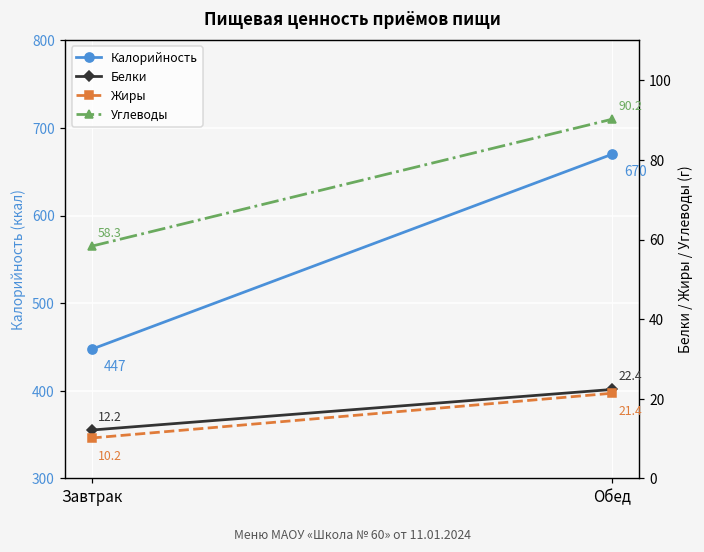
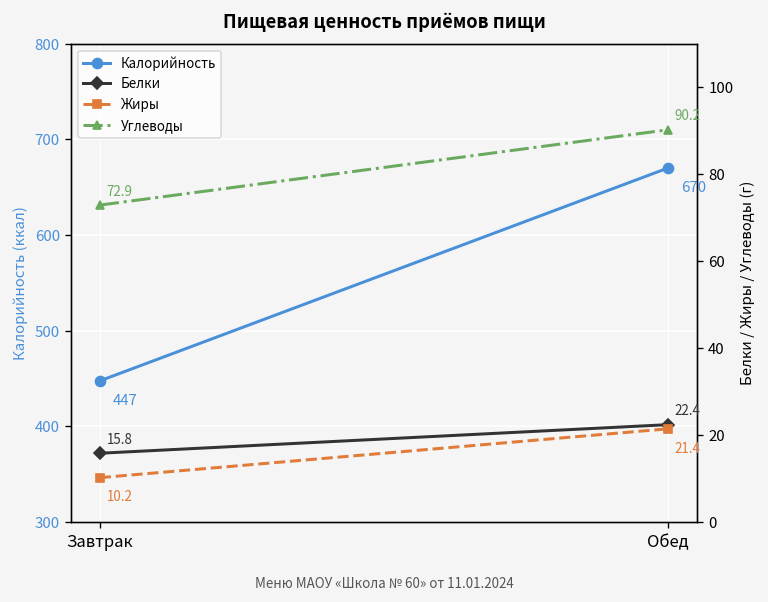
  {
    "Калорийность": {
      "Завтрак": 447,
      "Обед": 670
    },
    "Белки": {
-     "Завтрак": 12.2,
+     "Завтрак": 15.8,
      "Обед": 22.4
    },
    "Жиры": {
      "Завтрак": 10.2,
      "Обед": 21.4
    },
    "Углеводы": {
-     "Завтрак": 58.3,
+     "Завтрак": 72.9,
      "Обед": 90.2
    }
  }
